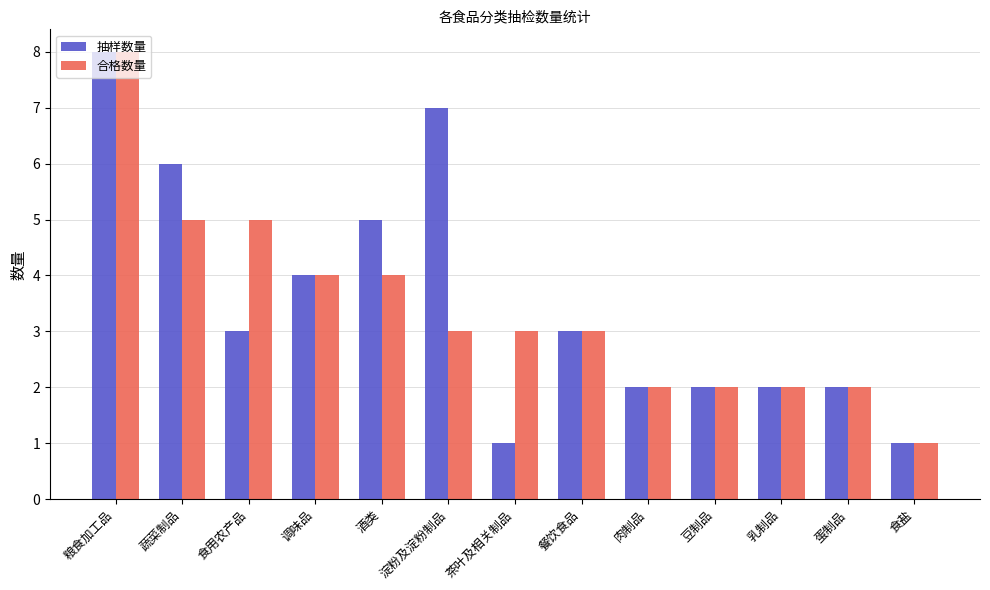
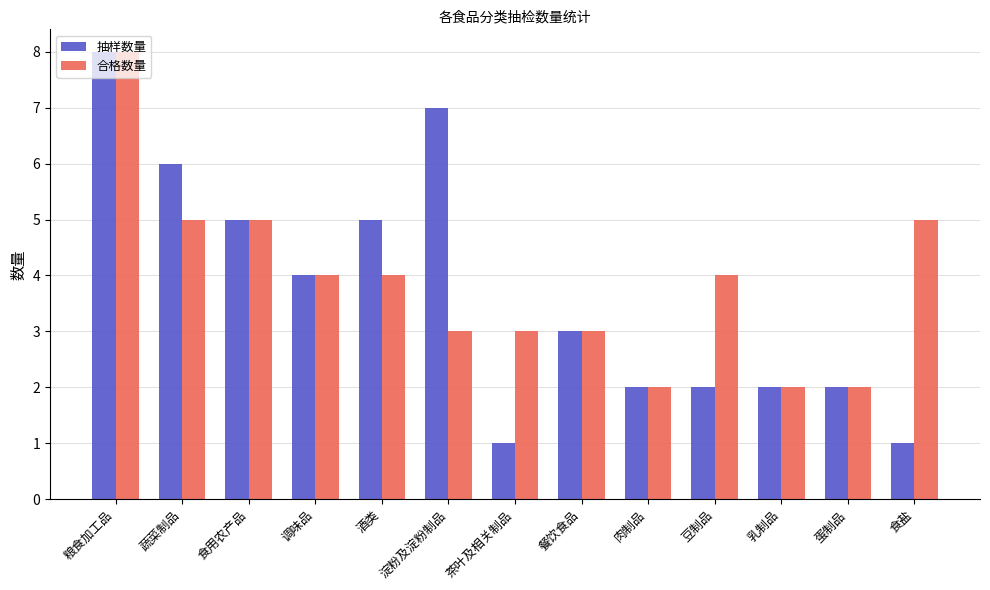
  {
    "抽样数量": {
      "蔬菜制品": 6,
-     "食用农产品": 3,
+     "食用农产品": 5,
      "调味品": 4,
      "酒类": 5,
      "淀粉及淀粉制品": 7,
      "茶叶及相关制品": 1,
      "餐饮食品": 3,
      "肉制品": 2,
      "豆制品": 2,
      "乳制品": 2,
      "蛋制品": 2,
      "食盐": 1
    },
    "合格数量": {
      "蔬菜制品": 5,
      "食用农产品": 5,
      "调味品": 4,
      "酒类": 4,
      "淀粉及淀粉制品": 3,
      "茶叶及相关制品": 3,
      "餐饮食品": 3,
      "肉制品": 2,
-     "豆制品": 2,
+     "豆制品": 4,
      "乳制品": 2,
      "蛋制品": 2,
-     "食盐": 1
+     "食盐": 5
    }
  }
